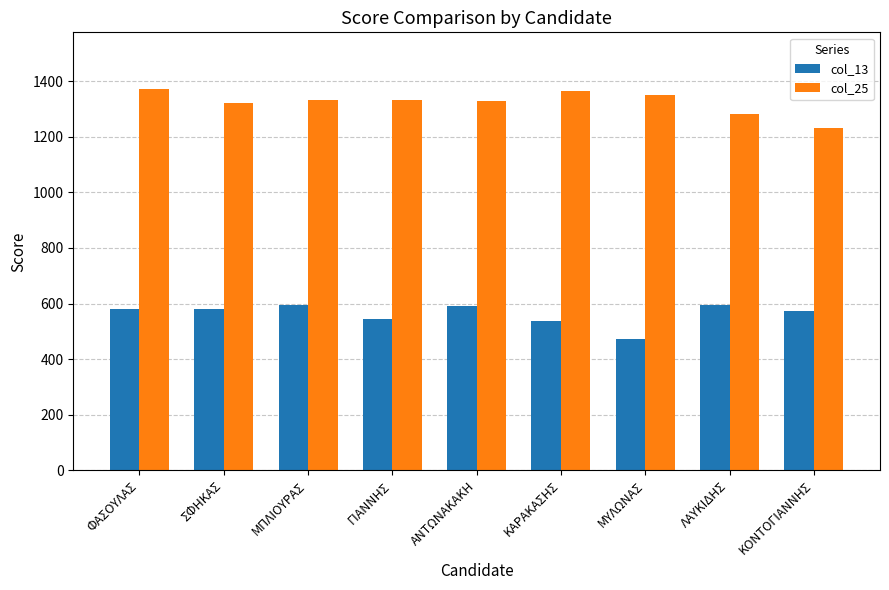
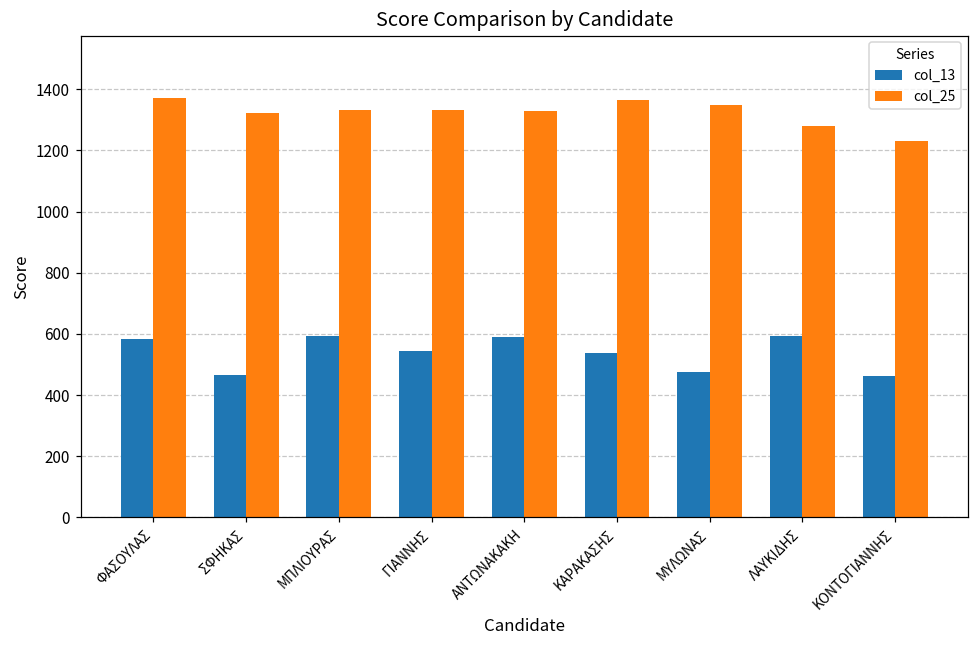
  {
    "col_13": {
      "ΦΑΣΟΥΛΑΣ": 580,
-     "ΣΦΗΚΑΣ": 580,
+     "ΣΦΗΚΑΣ": 470,
      "ΜΠΛΙΟΥΡΑΣ": 590,
      "ΓΙΑΝΝΗΣ": 540,
      "ΑΝΤΩΝΑΚΑΚΗ": 590,
      "ΚΑΡΑΚΑΣΗΣ": 540,
      "ΜΥΛΩΝΑΣ": 470,
      "ΛΑΥΚΙΔΗΣ": 590,
-     "ΚΟΝΤΟΓΙΑΝΝΗΣ": 570
+     "ΚΟΝΤΟΓΙΑΝΝΗΣ": 460
    },
    "col_25": {
      "ΦΑΣΟΥΛΑΣ": 1370,
      "ΣΦΗΚΑΣ": 1320,
      "ΜΠΛΙΟΥΡΑΣ": 1330,
      "ΓΙΑΝΝΗΣ": 1330,
      "ΑΝΤΩΝΑΚΑΚΗ": 1330,
      "ΚΑΡΑΚΑΣΗΣ": 1360,
      "ΜΥΛΩΝΑΣ": 1350,
      "ΛΑΥΚΙΔΗΣ": 1280,
      "ΚΟΝΤΟΓΙΑΝΝΗΣ": 1230
    }
  }
